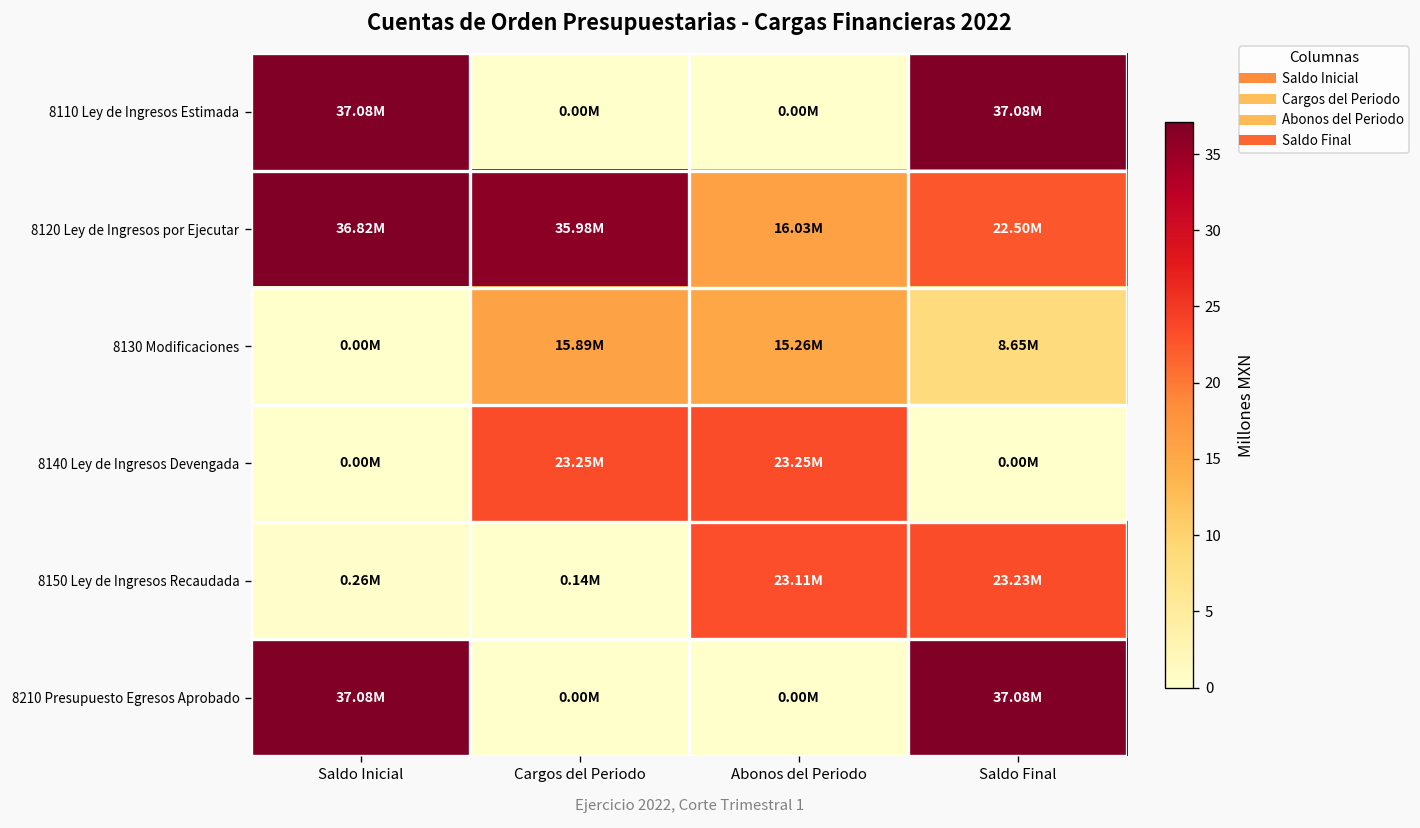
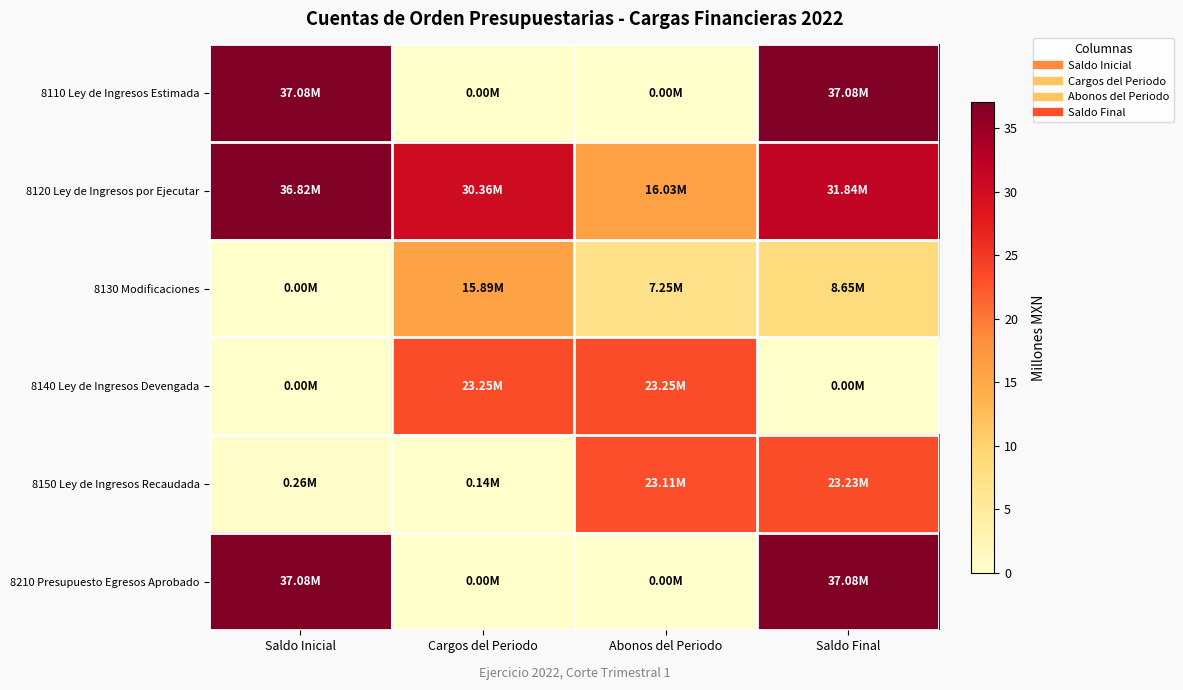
  {
    "8110 Ley de Ingresos Estimada": {
      "Saldo Inicial": "37.08M",
      "Cargos del Periodo": "0.00M",
      "Abonos del Periodo": "0.00M",
      "Saldo Final": "37.08M"
    },
    "8120 Ley de Ingresos por Ejecutar": {
      "Saldo Inicial": "36.82M",
-     "Cargos del Periodo": "35.98M",
+     "Cargos del Periodo": "30.36M",
      "Abonos del Periodo": "16.03M",
-     "Saldo Final": "22.50M"
+     "Saldo Final": "31.84M"
    },
    "8130 Modificaciones": {
      "Saldo Inicial": "0.00M",
      "Cargos del Periodo": "15.89M",
-     "Abonos del Periodo": "15.26M",
+     "Abonos del Periodo": "7.25M",
      "Saldo Final": "8.65M"
    },
    "8140 Ley de Ingresos Devengada": {
      "Saldo Inicial": "0.00M",
      "Cargos del Periodo": "23.25M",
      "Abonos del Periodo": "23.25M",
      "Saldo Final": "0.00M"
    },
    "8150 Ley de Ingresos Recaudada": {
      "Saldo Inicial": "0.26M",
      "Cargos del Periodo": "0.14M",
      "Abonos del Periodo": "23.11M",
      "Saldo Final": "23.23M"
    },
    "8210 Presupuesto Egresos Aprobado": {
      "Saldo Inicial": "37.08M",
      "Cargos del Periodo": "0.00M",
      "Abonos del Periodo": "0.00M",
      "Saldo Final": "37.08M"
    }
  }
